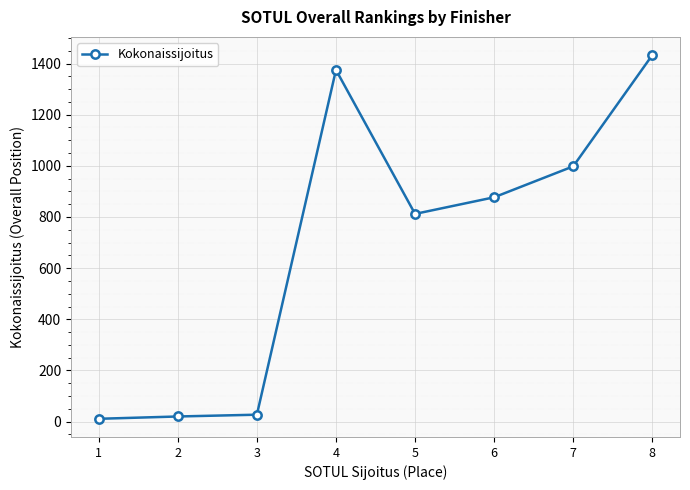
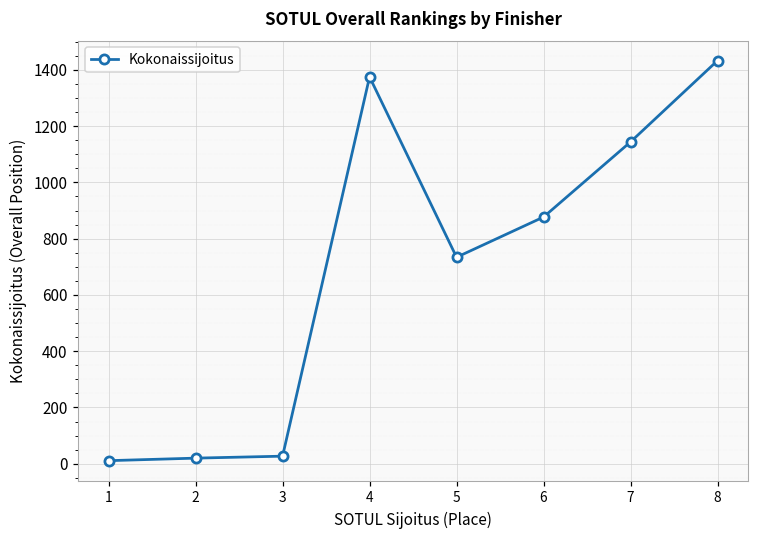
  {
    "1": 10,
    "2": 20,
    "3": 30,
    "4": 1380,
-   "5": 810,
+   "5": 730,
    "6": 880,
-   "7": 1000,
+   "7": 1140,
    "8": 1430
  }
